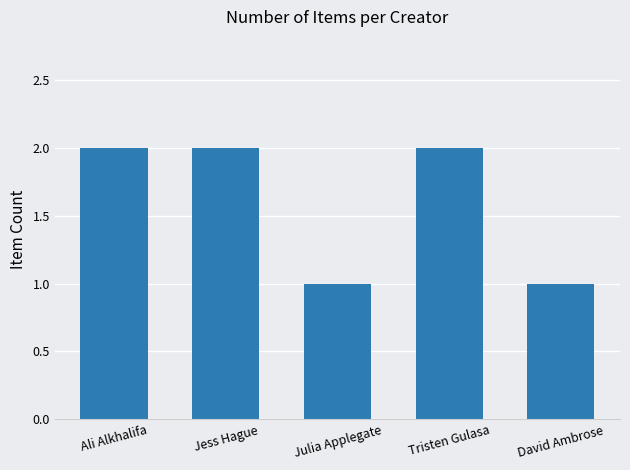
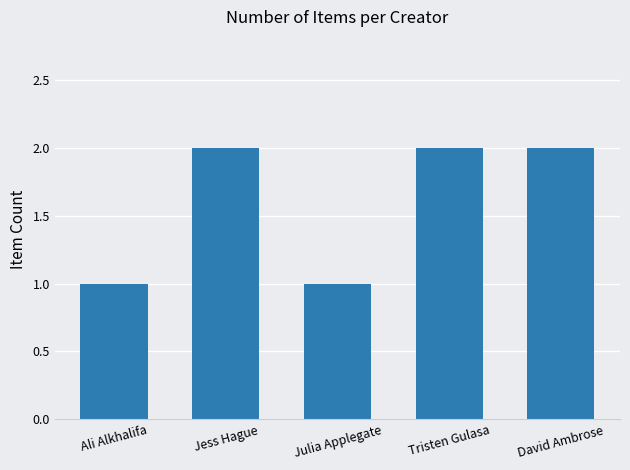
  {
-   "Ali Alkhalifa": 2,
+   "Ali Alkhalifa": 1,
    "Jess Hague": 2,
    "Julia Applegate": 1,
    "Tristen Gulasa": 2,
-   "David Ambrose": 1
+   "David Ambrose": 2
  }
